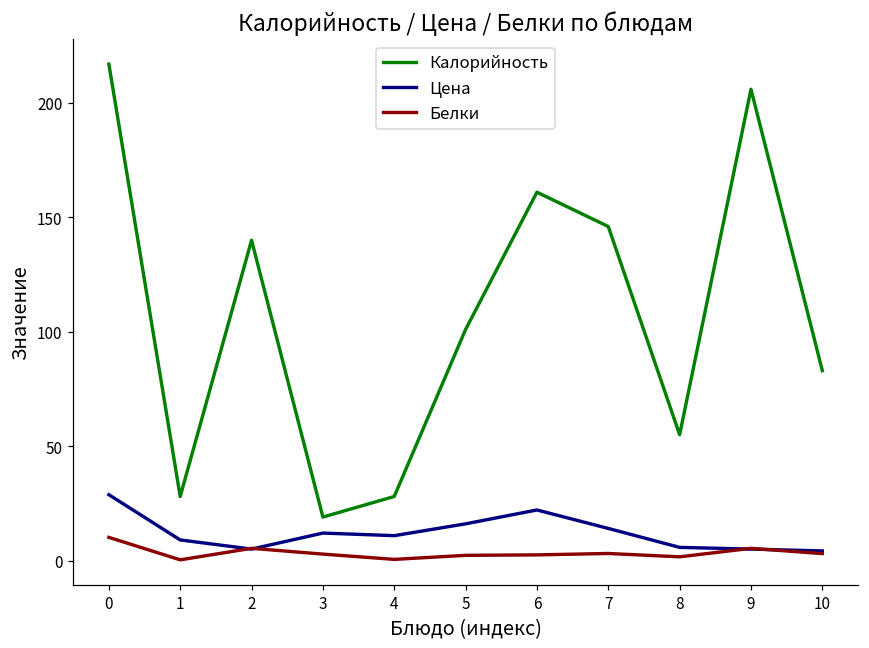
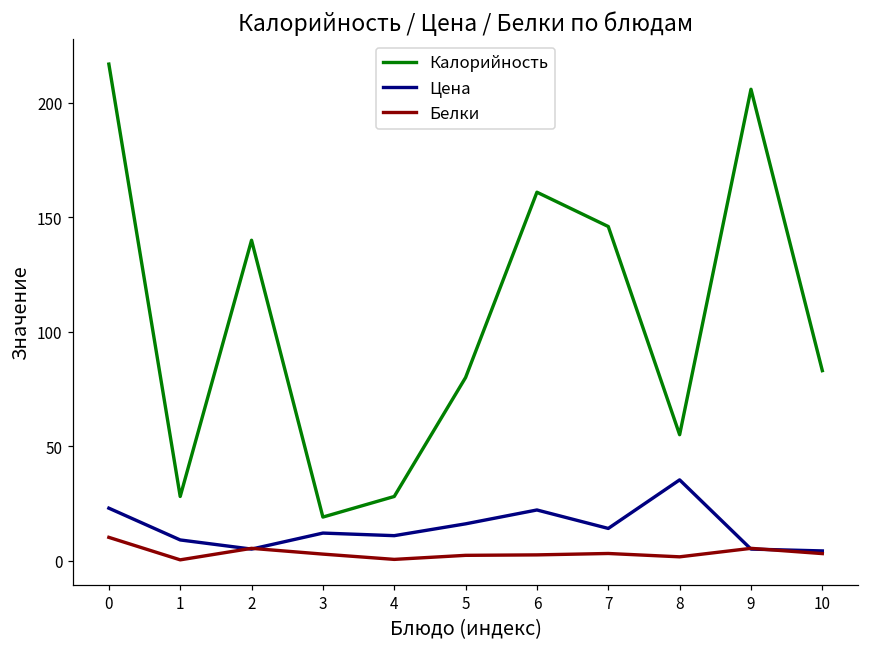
  {
    "Калорийность": {
      "0": 217,
      "1": 28,
      "2": 140,
      "3": 19,
      "4": 28,
-     "5": 101,
+     "5": 80,
      "6": 161,
      "7": 146,
      "8": 55,
      "9": 206,
      "10": 83
    },
    "Цена": {
-     "0": 29,
+     "0": 23,
      "1": 9,
      "3": 12,
      "4": 11,
      "5": 16,
      "6": 22,
      "7": 14,
-     "8": 6
+     "8": 35
    },
    "Белки": {
      "0": 10,
      "1": 0,
      "3": 3,
      "4": 1,
      "5": 2,
      "6": 2,
      "7": 3,
      "8": 2
    }
  }
